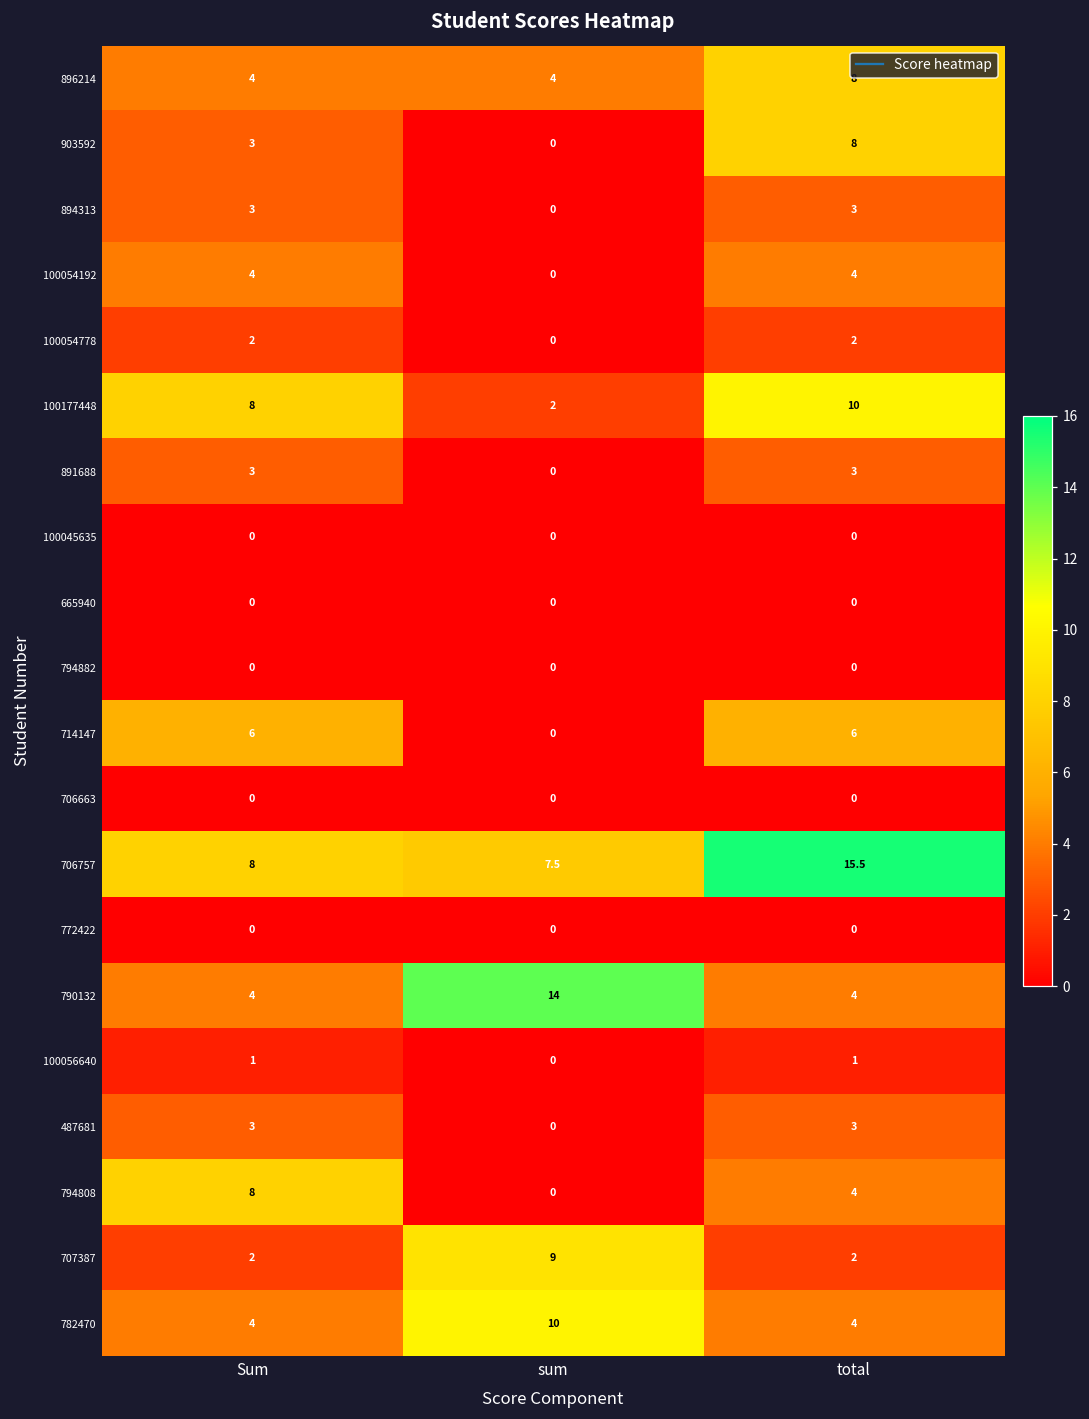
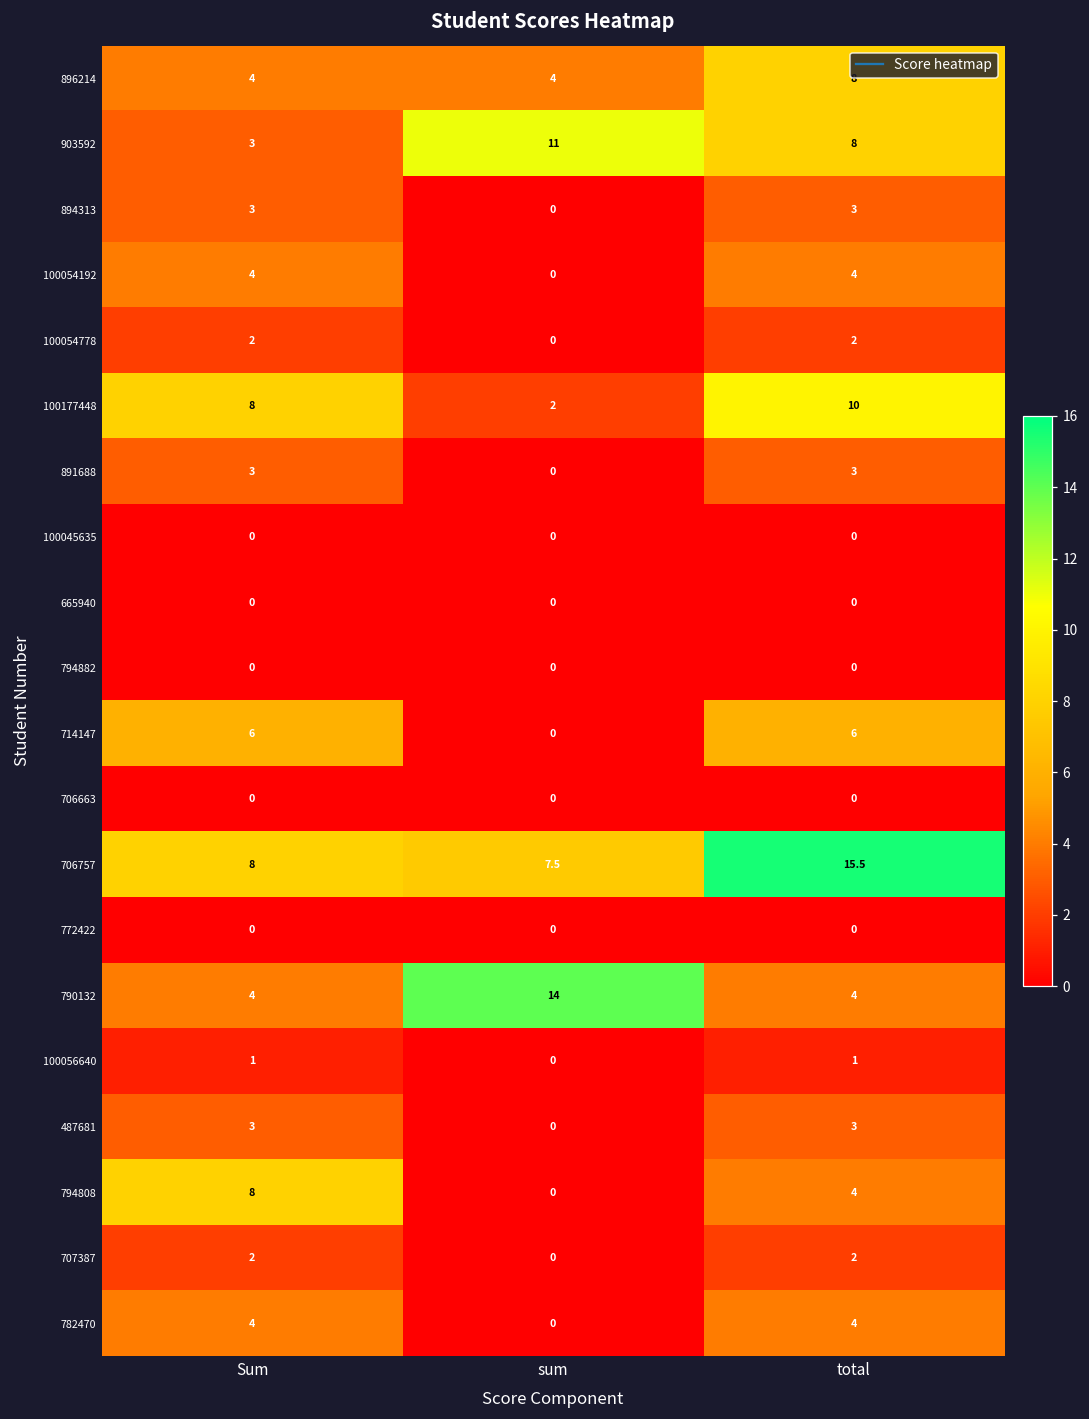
  {
    "896214": {
      "Sum": 4,
      "sum": 4
    },
    "903592": {
      "Sum": 3,
-     "sum": 0,
+     "sum": 11,
      "total": 8
    },
    "894313": {
      "Sum": 3,
      "sum": 0,
      "total": 3
    },
    "100054192": {
      "Sum": 4,
      "sum": 0,
      "total": 4
    },
    "100054778": {
      "Sum": 2,
      "sum": 0,
      "total": 2
    },
    "100177448": {
      "Sum": 8,
      "sum": 2,
      "total": 10
    },
    "891688": {
      "Sum": 3,
      "sum": 0,
      "total": 3
    },
    "100045635": {
      "Sum": 0,
      "sum": 0,
      "total": 0
    },
    "665940": {
      "Sum": 0,
      "sum": 0,
      "total": 0
    },
    "794882": {
      "Sum": 0,
      "sum": 0,
      "total": 0
    },
    "714147": {
      "Sum": 6,
      "sum": 0,
      "total": 6
    },
    "706663": {
      "Sum": 0,
      "sum": 0,
      "total": 0
    },
    "706757": {
      "Sum": 8,
      "sum": 7.5,
      "total": 15.5
    },
    "772422": {
      "Sum": 0,
      "sum": 0,
      "total": 0
    },
    "790132": {
      "Sum": 4,
      "sum": 14,
      "total": 4
    },
    "100056640": {
      "Sum": 1,
      "sum": 0,
      "total": 1
    },
    "487681": {
      "Sum": 3,
      "sum": 0,
      "total": 3
    },
    "794808": {
      "Sum": 8,
      "sum": 0,
      "total": 4
    },
    "707387": {
      "Sum": 2,
-     "sum": 9,
+     "sum": 0,
      "total": 2
    },
    "782470": {
      "Sum": 4,
-     "sum": 10,
+     "sum": 0,
      "total": 4
    }
  }
